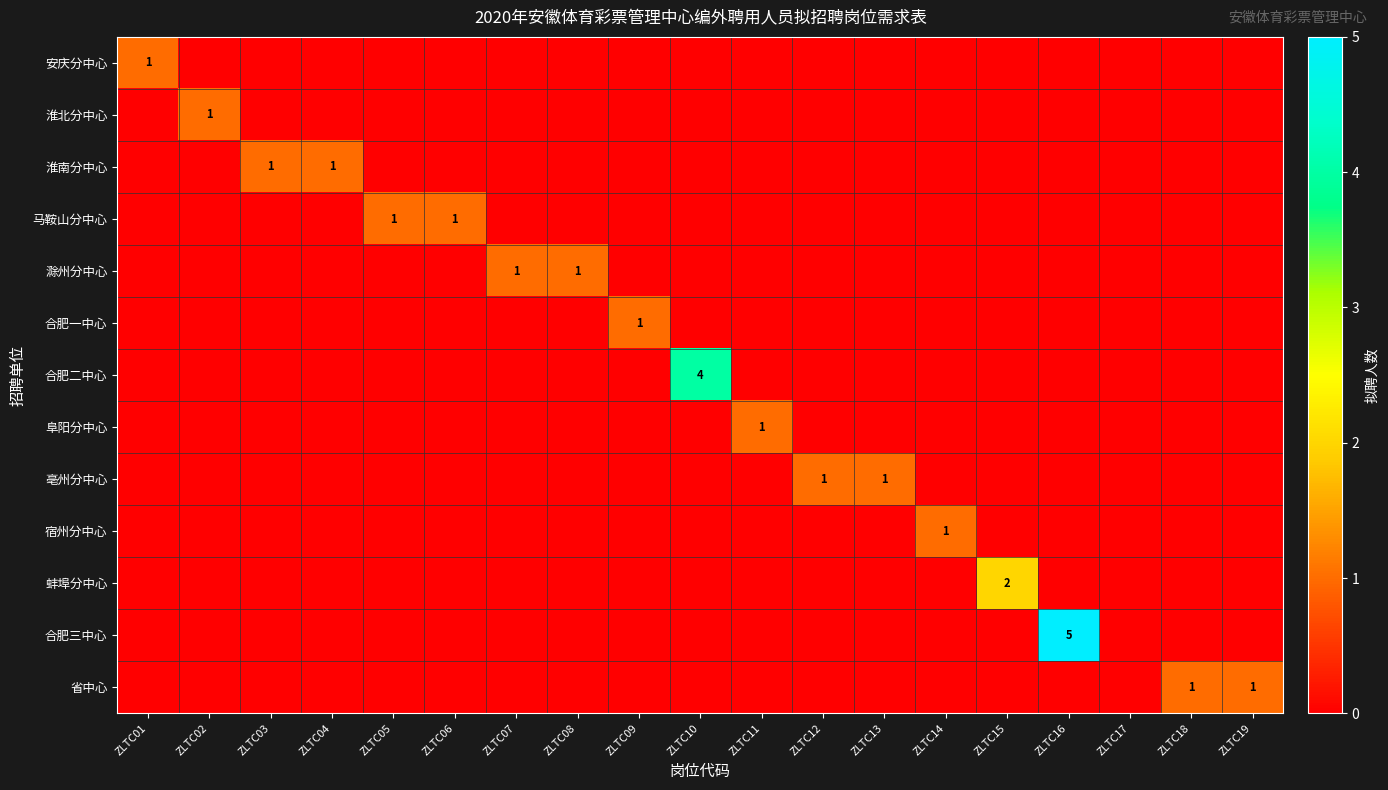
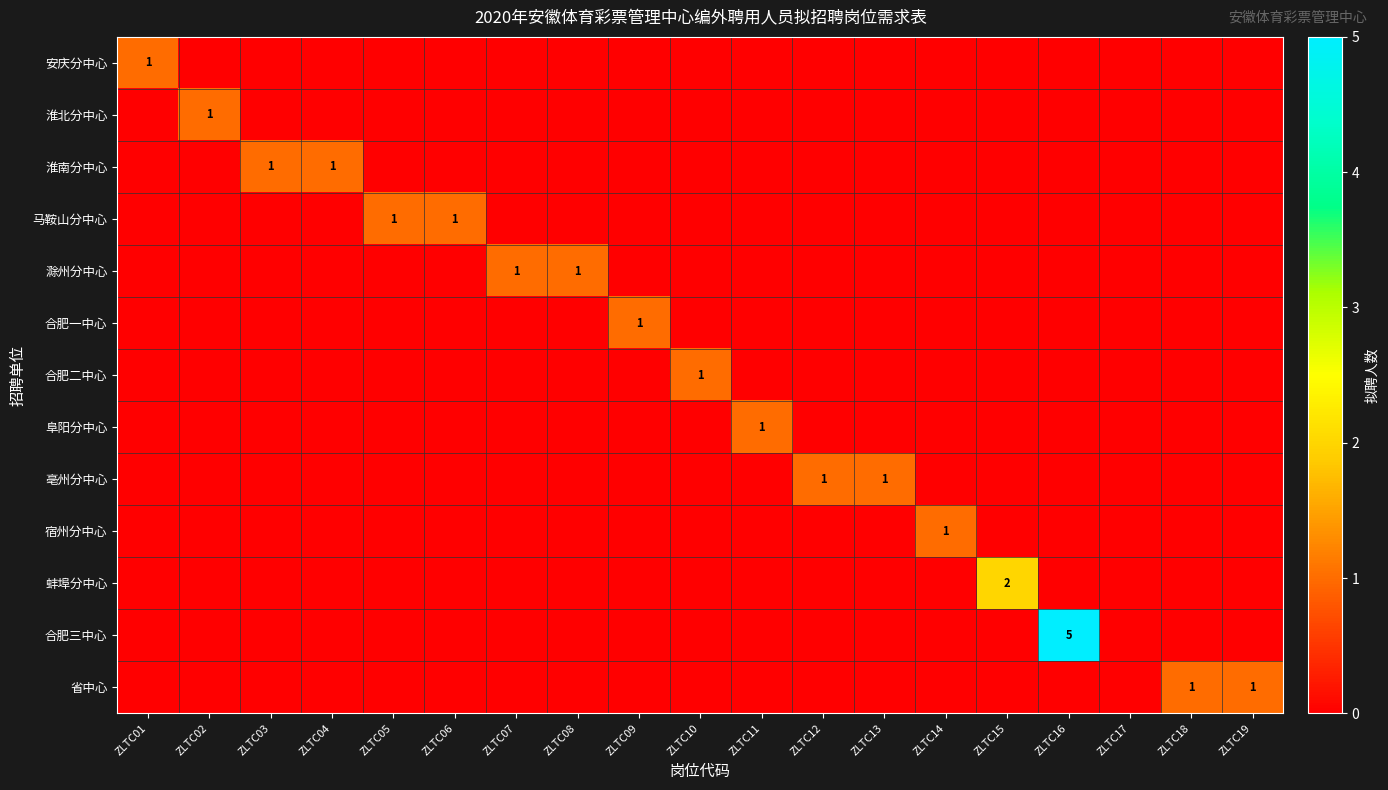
  {
    "安庆分中心": {
      "ZLTC01": 1
    },
    "淮北分中心": {
      "ZLTC02": 1
    },
    "淮南分中心": {
      "ZLTC03": 1,
      "ZLTC04": 1
    },
    "马鞍山分中心": {
      "ZLTC05": 1,
      "ZLTC06": 1
    },
    "滁州分中心": {
      "ZLTC07": 1,
      "ZLTC08": 1
    },
    "合肥一中心": {
      "ZLTC09": 1
    },
    "合肥二中心": {
-     "ZLTC10": 4
+     "ZLTC10": 1
    },
    "阜阳分中心": {
      "ZLTC11": 1
    },
    "亳州分中心": {
      "ZLTC12": 1,
      "ZLTC13": 1
    },
    "宿州分中心": {
      "ZLTC14": 1
    },
    "蚌埠分中心": {
      "ZLTC15": 2
    },
    "合肥三中心": {
      "ZLTC16": 5
    },
    "省中心": {
      "ZLTC18": 1,
      "ZLTC19": 1
    }
  }
